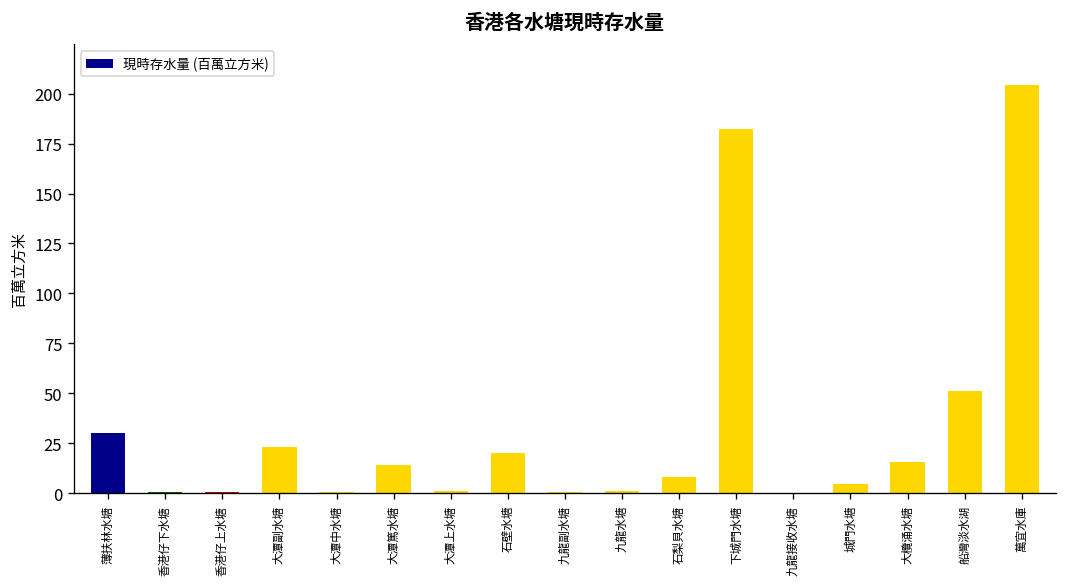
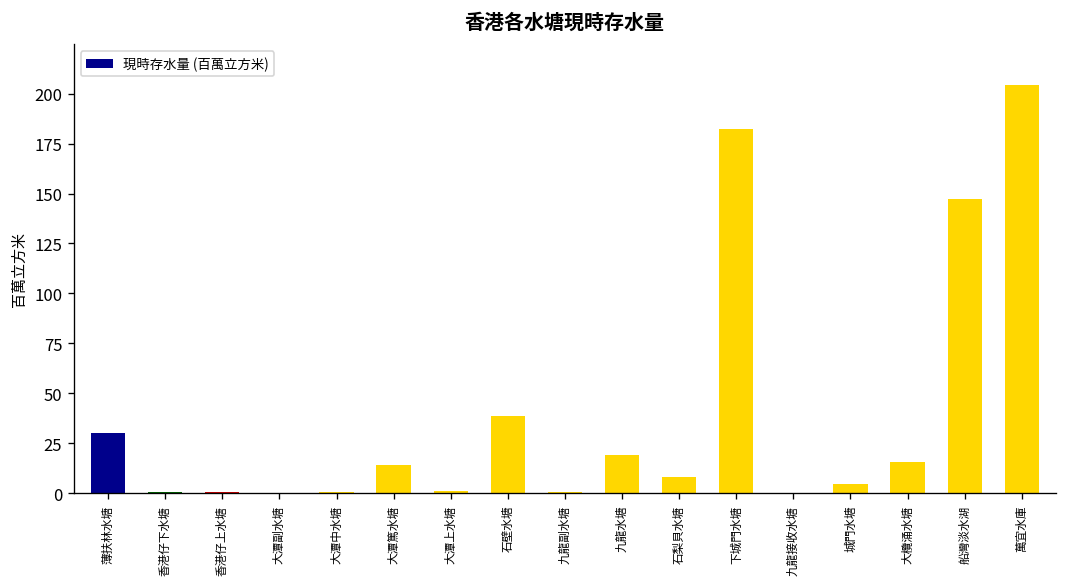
  {
    "薄扶林水塘": 30,
-   "大潭副水塘": 23,
+   "大潭副水塘": 0,
    "大潭篤水塘": 14,
-   "石壁水塘": 20,
-   "九龍水塘": 1,
+   "石壁水塘": 39,
+   "九龍水塘": 19,
    "石梨貝水塘": 8,
    "下城門水塘": 182,
    "城門水塘": 5,
    "大欖涌水塘": 16,
-   "船灣淡水湖": 51,
+   "船灣淡水湖": 147,
    "萬宜水庫": 204
  }
